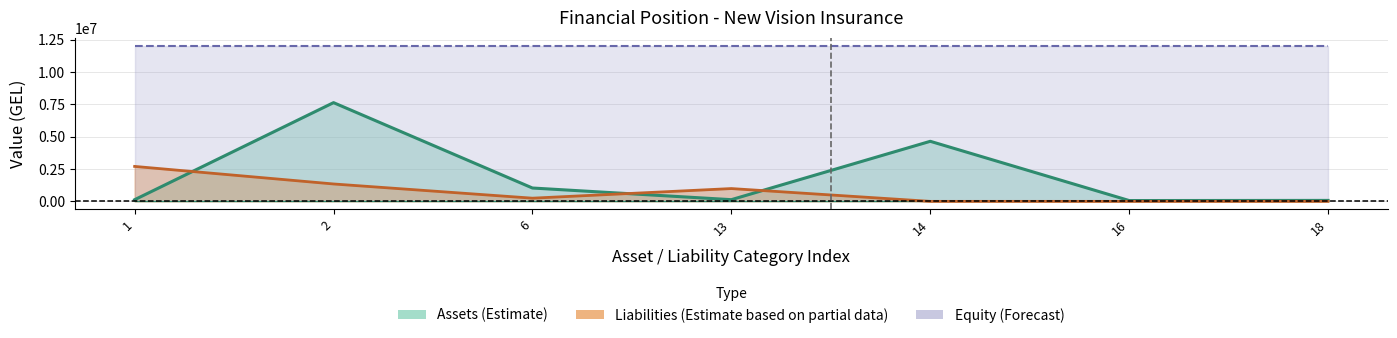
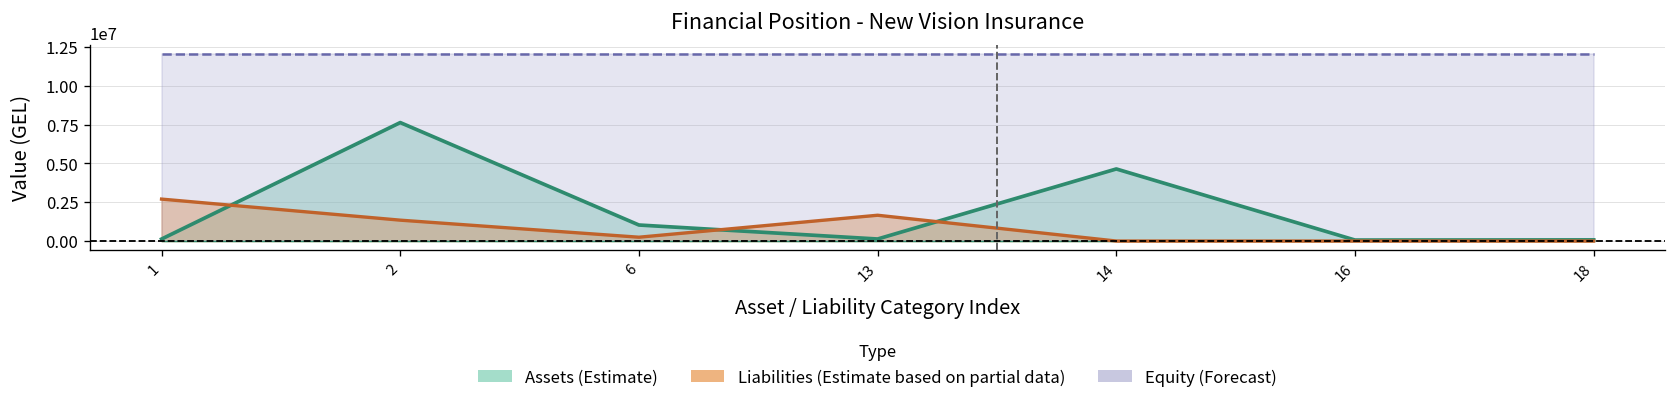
  {
    "Liabilities (Estimate based on partial data)": {
      "1": 2700000,
      "2": 1300000,
      "6": 200000,
-     "13": 1000000
+     "13": 1700000
    }
  }
